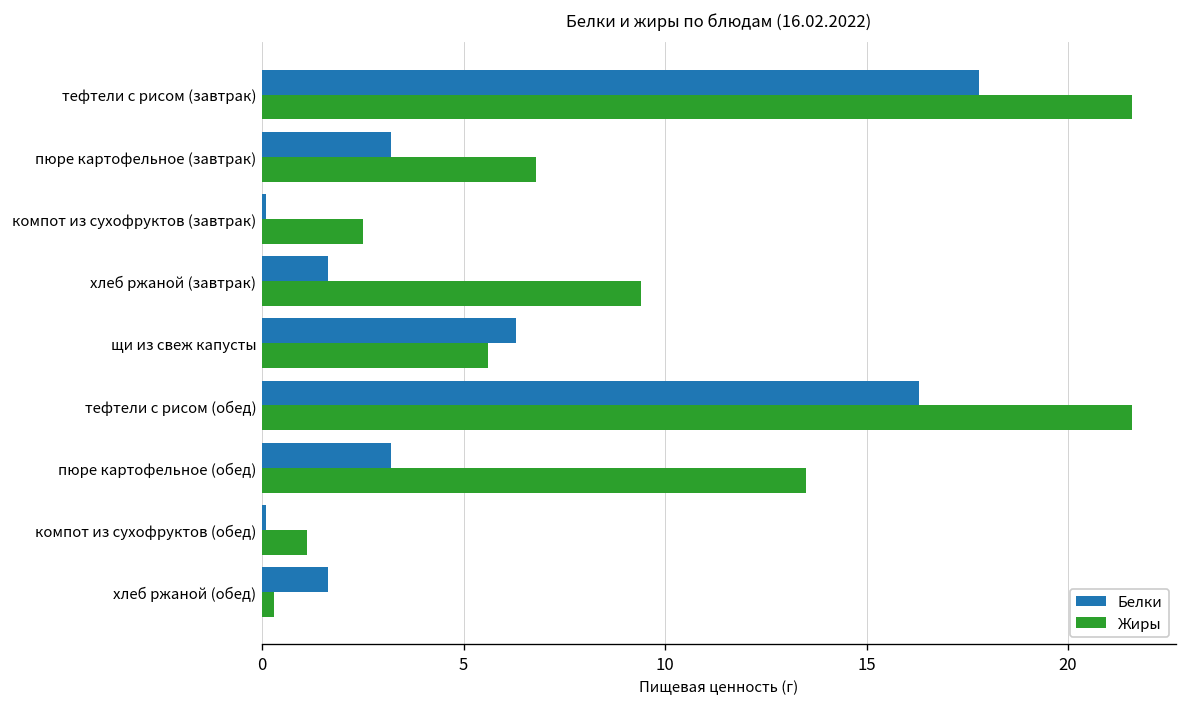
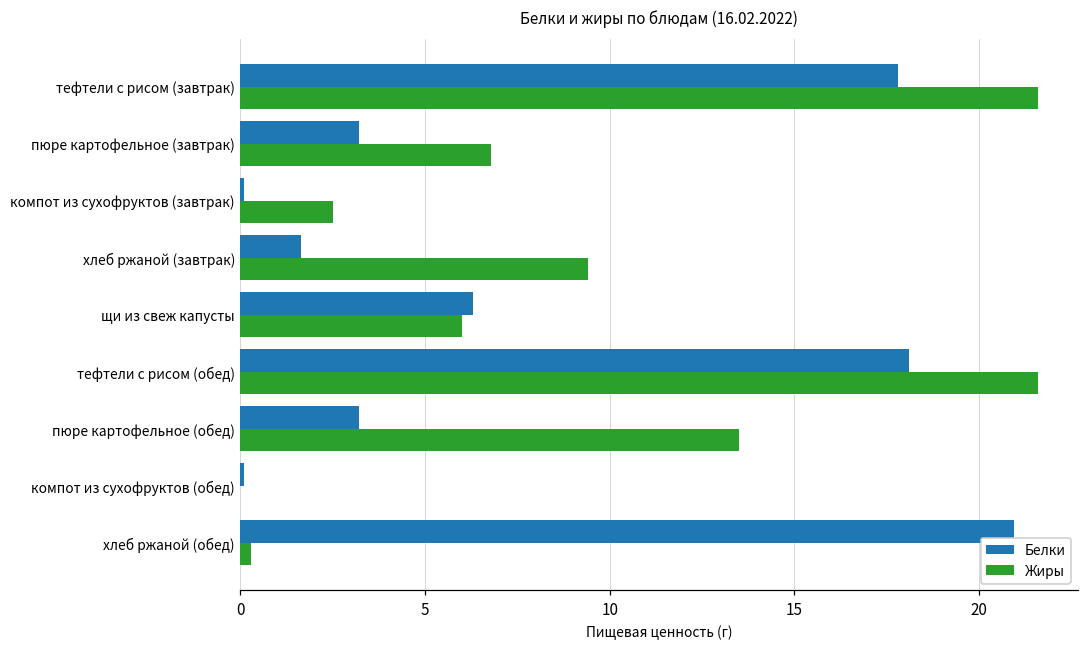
  {
    "Белки": {
      "тефтели с рисом (завтрак)": 17.8,
      "пюре картофельное (завтрак)": 3.2,
      "компот из сухофруктов (завтрак)": 0.1,
      "хлеб ржаной (завтрак)": 1.6,
      "щи из свеж капусты": 6.3,
-     "тефтели с рисом (обед)": 16.3,
+     "тефтели с рисом (обед)": 18.1,
      "пюре картофельное (обед)": 3.2,
      "компот из сухофруктов (обед)": 0.1,
-     "хлеб ржаной (обед)": 1.6
+     "хлеб ржаной (обед)": 20.9
    },
    "Жиры": {
      "тефтели с рисом (завтрак)": 21.6,
      "пюре картофельное (завтрак)": 6.8,
      "компот из сухофруктов (завтрак)": 2.5,
      "хлеб ржаной (завтрак)": 9.4,
-     "щи из свеж капусты": 5.6,
+     "щи из свеж капусты": 6.0,
      "тефтели с рисом (обед)": 21.6,
      "пюре картофельное (обед)": 13.5,
-     "компот из сухофруктов (обед)": 1.1,
+     "компот из сухофруктов (обед)": 0.0,
      "хлеб ржаной (обед)": 0.3
    }
  }
